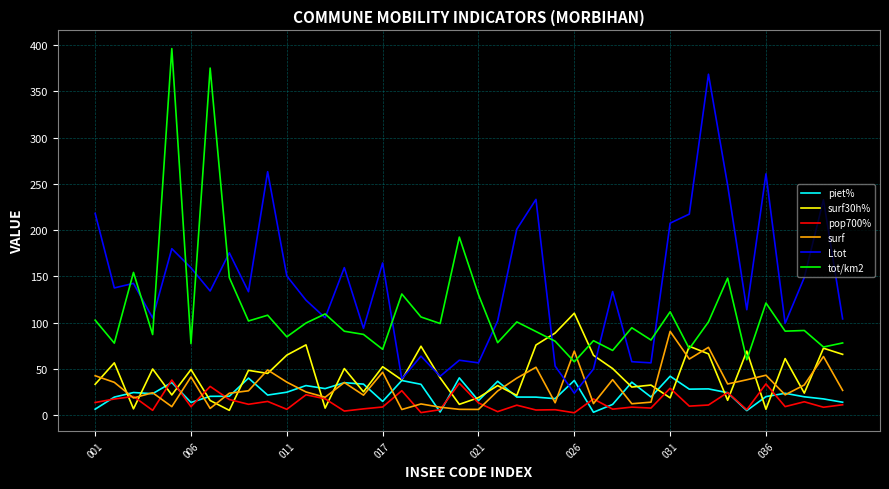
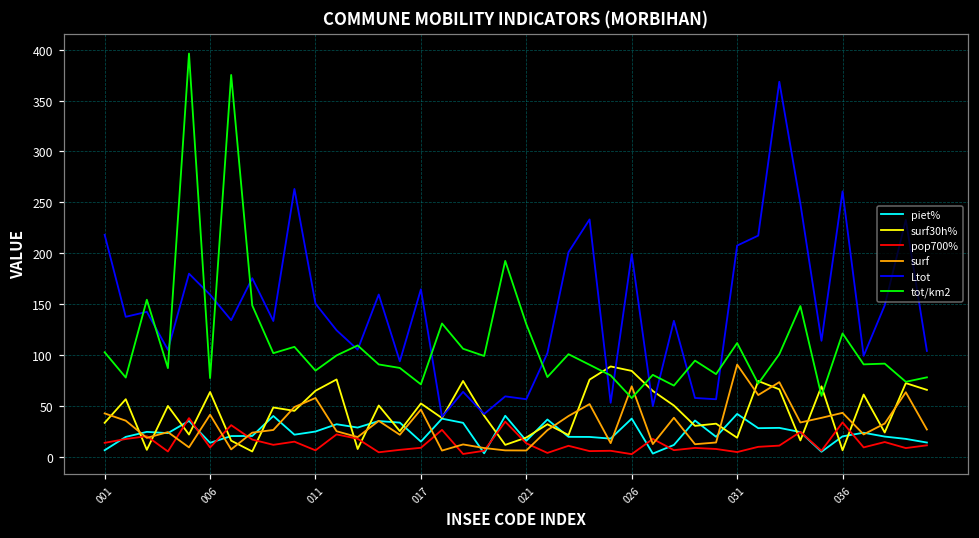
  {
    "piet%": {
      "001": 10,
      "006": 10,
      "011": 20,
      "017": 10,
      "026": 40,
      "031": 40,
      "036": 20
    },
    "surf30h%": {
      "001": 30,
-     "006": 50,
+     "006": 60,
      "011": 60,
      "017": 50,
      "021": 20,
-     "026": 110,
+     "026": 80,
      "031": 20,
      "036": 10
    },
    "pop700%": {
      "001": 10,
      "006": 10,
      "011": 10,
      "017": 10,
      "026": 0,
-     "031": 30,
+     "031": 0,
      "036": 30
    },
    "surf": {
      "001": 40,
      "006": 40,
-     "011": 40,
+     "011": 60,
      "017": 50,
      "021": 10,
      "026": 70,
      "031": 90,
      "036": 40
    },
    "Ltot": {
      "001": 220,
      "006": 160,
      "011": 150,
      "017": 160,
      "021": 60,
-     "026": 20,
+     "026": 200,
      "031": 210,
      "036": 260
    },
    "tot/km2": {
      "001": 100,
      "006": 80,
      "011": 80,
      "017": 70,
      "021": 130,
      "026": 60,
      "031": 110,
      "036": 120
    }
  }
